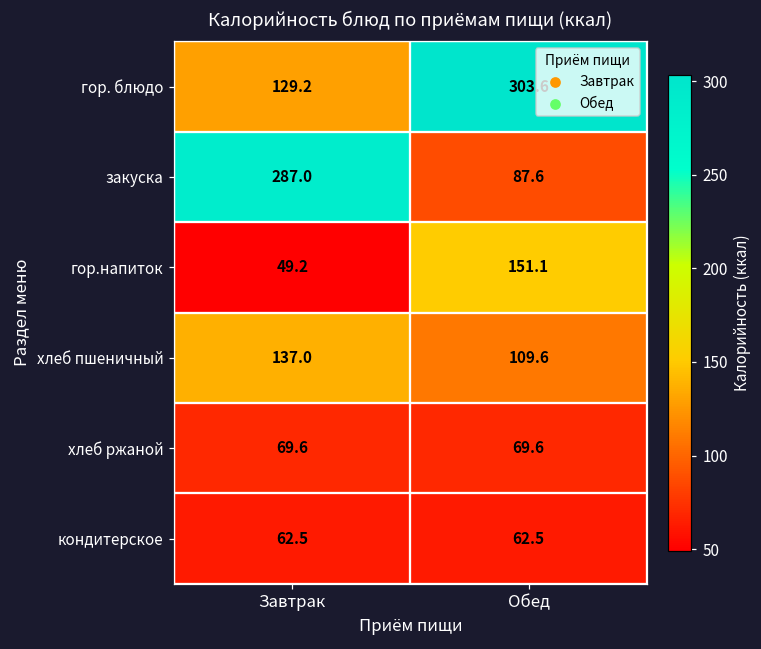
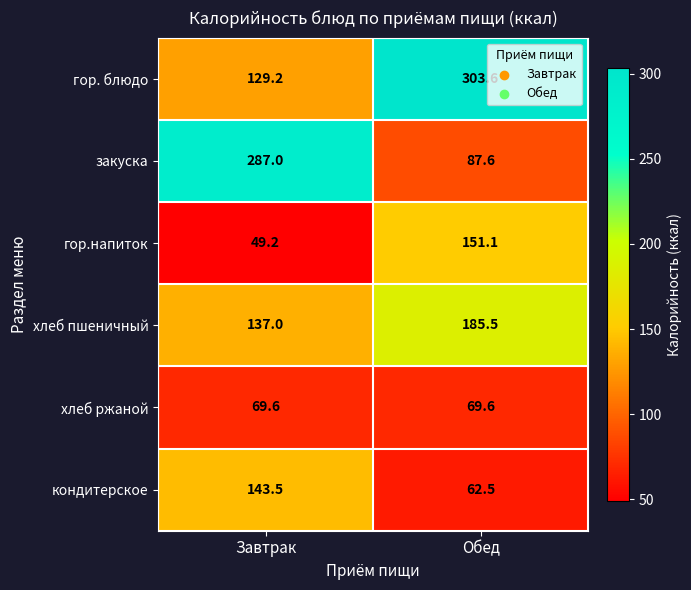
  {
    "гор. блюдо": {
      "Завтрак": 129.2
    },
    "закуска": {
      "Завтрак": 287.0,
      "Обед": 87.6
    },
    "гор.напиток": {
      "Завтрак": 49.2,
      "Обед": 151.1
    },
    "хлеб пшеничный": {
      "Завтрак": 137.0,
-     "Обед": 109.6
+     "Обед": 185.5
    },
    "хлеб ржаной": {
      "Завтрак": 69.6,
      "Обед": 69.6
    },
    "кондитерское": {
-     "Завтрак": 62.5,
+     "Завтрак": 143.5,
      "Обед": 62.5
    }
  }
